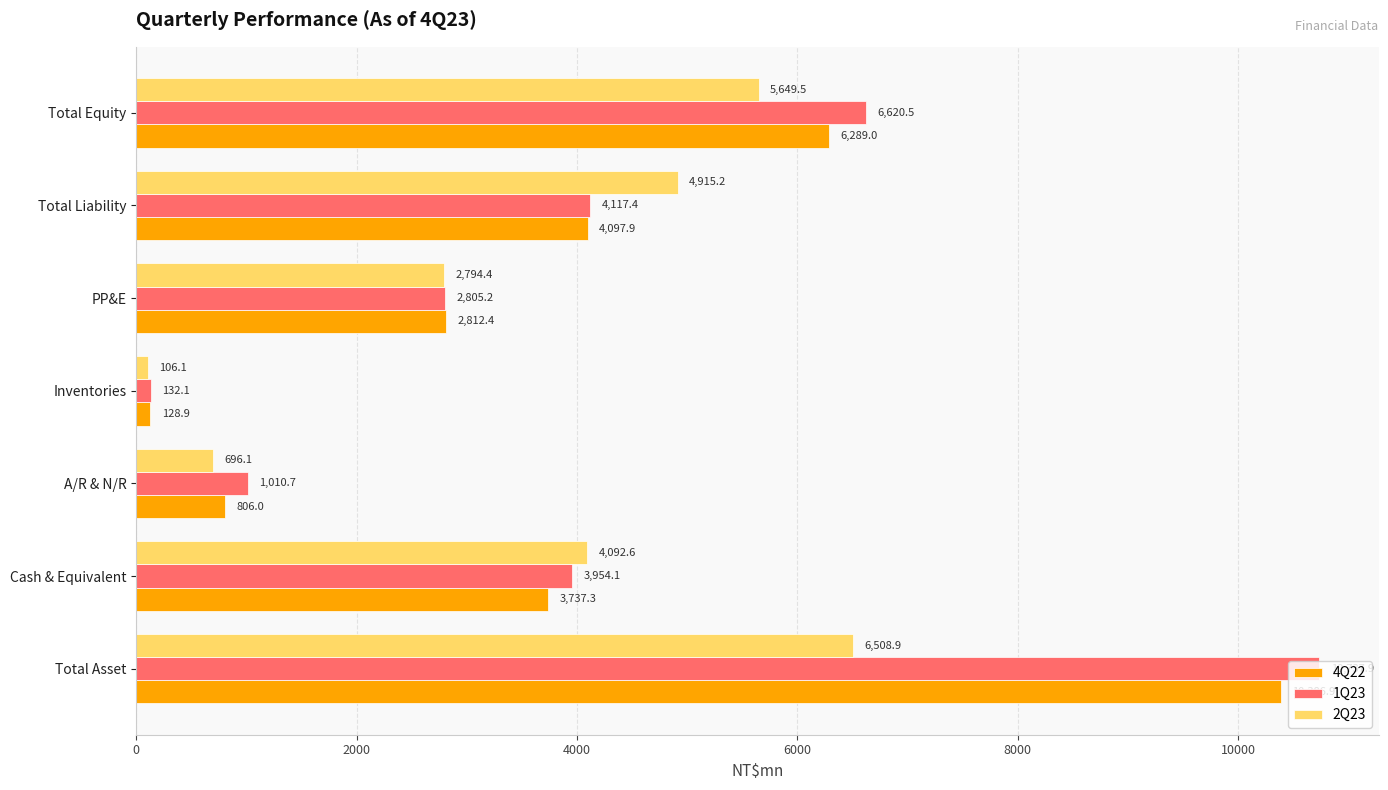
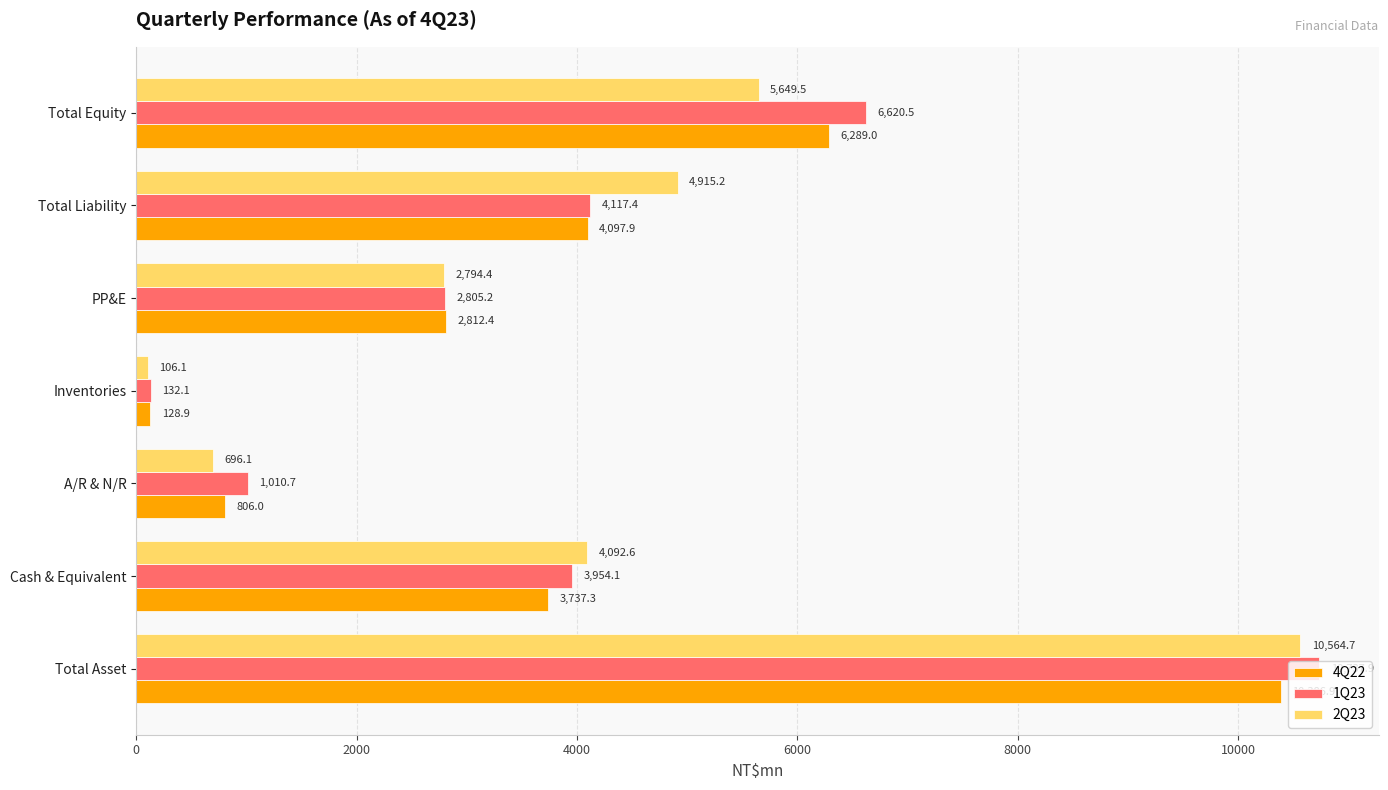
  {
    "4Q22": {
      "Total Equity": "6,289.0",
      "Total Liability": "4,097.9",
      "PP&E": "2,812.4",
      "Inventories": "128.9",
      "A/R & N/R": "806.0",
      "Cash & Equivalent": "3,737.3"
    },
    "1Q23": {
      "Total Equity": "6,620.5",
      "Total Liability": "4,117.4",
      "PP&E": "2,805.2",
      "Inventories": "132.1",
      "A/R & N/R": "1,010.7",
      "Cash & Equivalent": "3,954.1"
    },
    "2Q23": {
      "Total Equity": "5,649.5",
      "Total Liability": "4,915.2",
      "PP&E": "2,794.4",
      "Inventories": "106.1",
      "A/R & N/R": "696.1",
      "Cash & Equivalent": "4,092.6",
-     "Total Asset": "6,508.9"
+     "Total Asset": "10,564.7"
    }
  }
